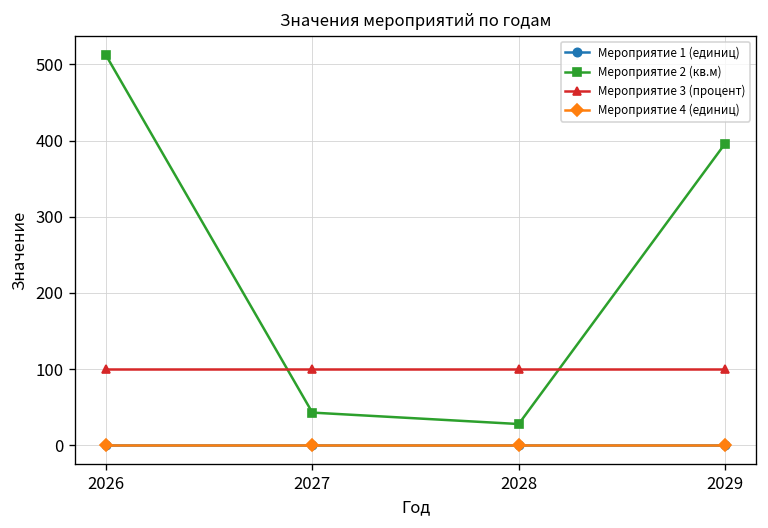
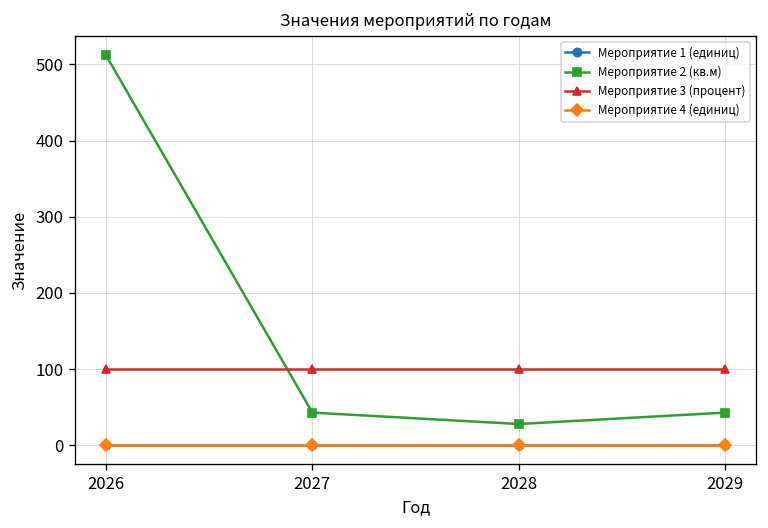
  {
    "Мероприятие 4 (единиц)": {
      "2026": 0,
      "2027": 0,
      "2028": 0,
      "2029": 0
    },
    "Мероприятие 2 (кв.м)": {
      "2026": 510,
      "2027": 40,
      "2028": 30,
-     "2029": 400
+     "2029": 40
    },
    "Мероприятие 3 (процент)": {
      "2026": 100,
      "2027": 100,
      "2028": 100,
      "2029": 100
    }
  }
